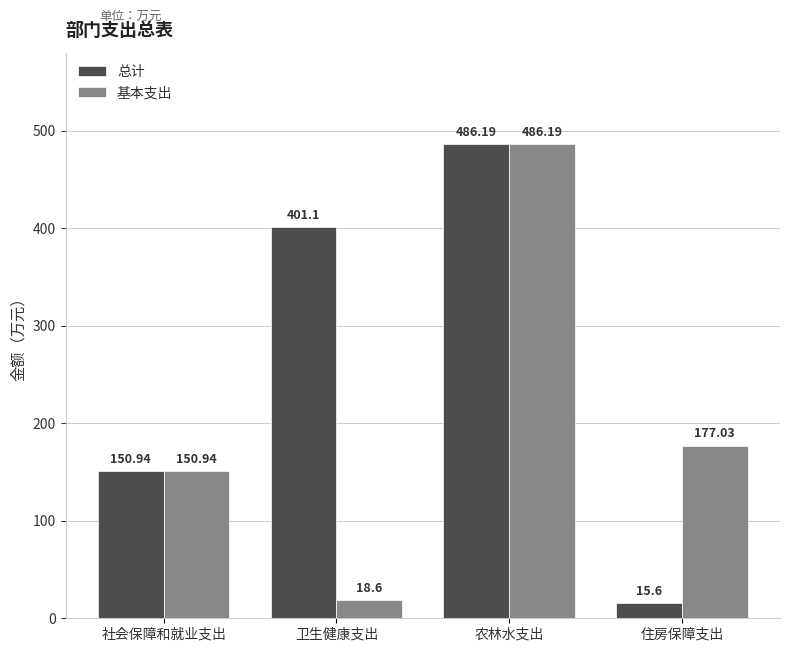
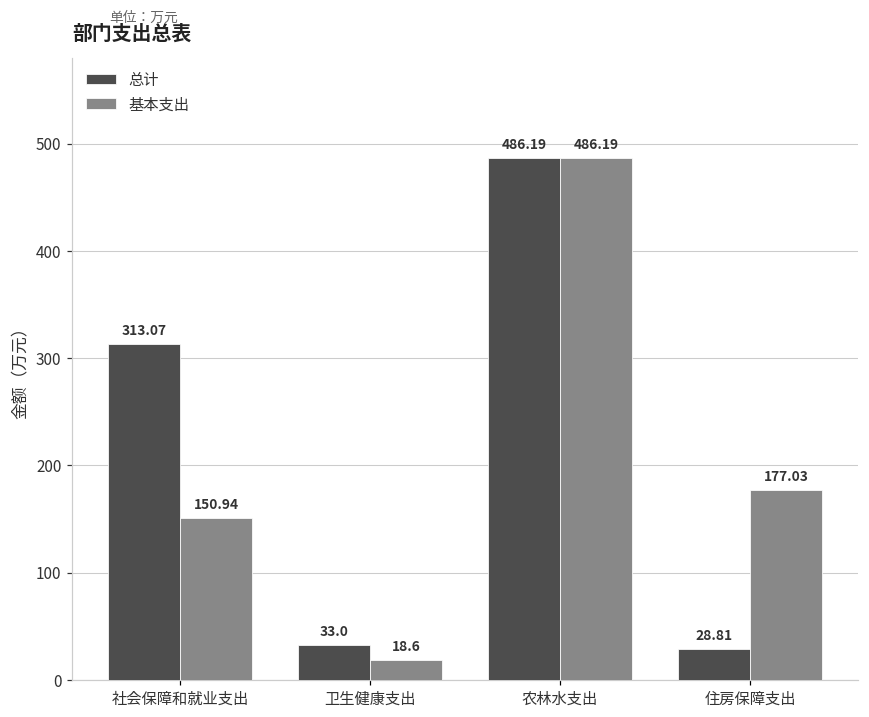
  {
    "总计": {
-     "社会保障和就业支出": 150.94,
-     "卫生健康支出": 401.1,
+     "社会保障和就业支出": 313.07,
+     "卫生健康支出": 33.0,
      "农林水支出": 486.19,
-     "住房保障支出": 15.6
+     "住房保障支出": 28.81
    },
    "基本支出": {
      "社会保障和就业支出": 150.94,
      "卫生健康支出": 18.6,
      "农林水支出": 486.19,
      "住房保障支出": 177.03
    }
  }
